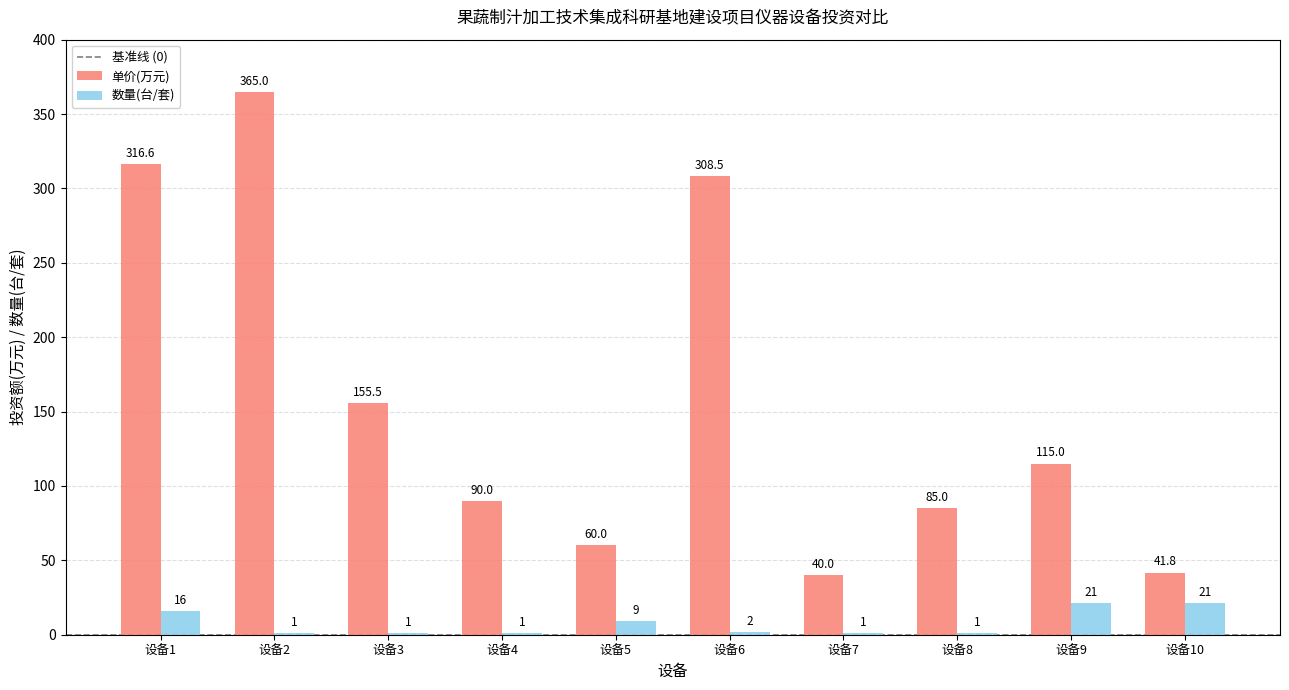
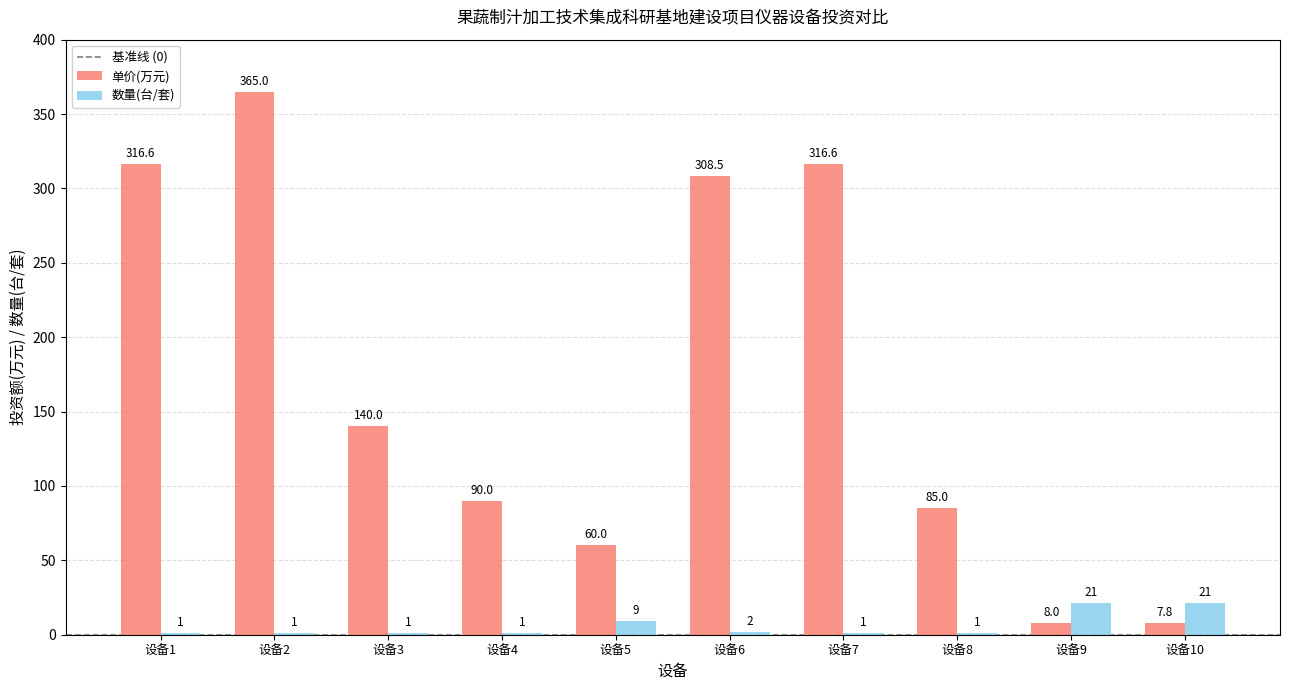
  {
    "单价(万元)": {
      "设备1": 316.6,
      "设备2": 365.0,
-     "设备3": 155.5,
+     "设备3": 140.0,
      "设备4": 90.0,
      "设备5": 60.0,
      "设备6": 308.5,
-     "设备7": 40.0,
+     "设备7": 316.6,
      "设备8": 85.0,
-     "设备9": 115.0,
-     "设备10": 41.8
+     "设备9": 8.0,
+     "设备10": 7.8
    },
    "数量(台/套)": {
-     "设备1": 16,
+     "设备1": 1,
      "设备2": 1,
      "设备3": 1,
      "设备4": 1,
      "设备5": 9,
      "设备6": 2,
      "设备7": 1,
      "设备8": 1,
      "设备9": 21,
      "设备10": 21
    }
  }
